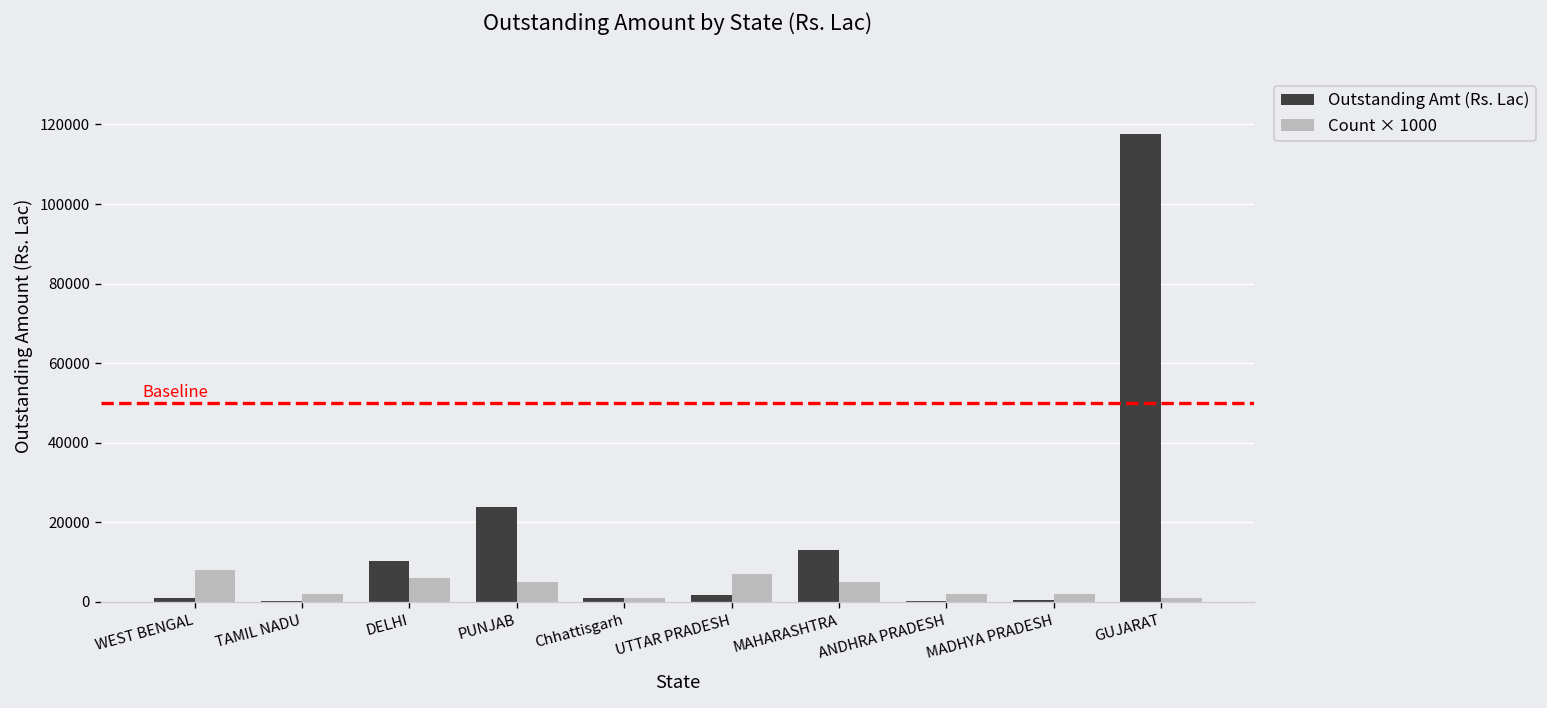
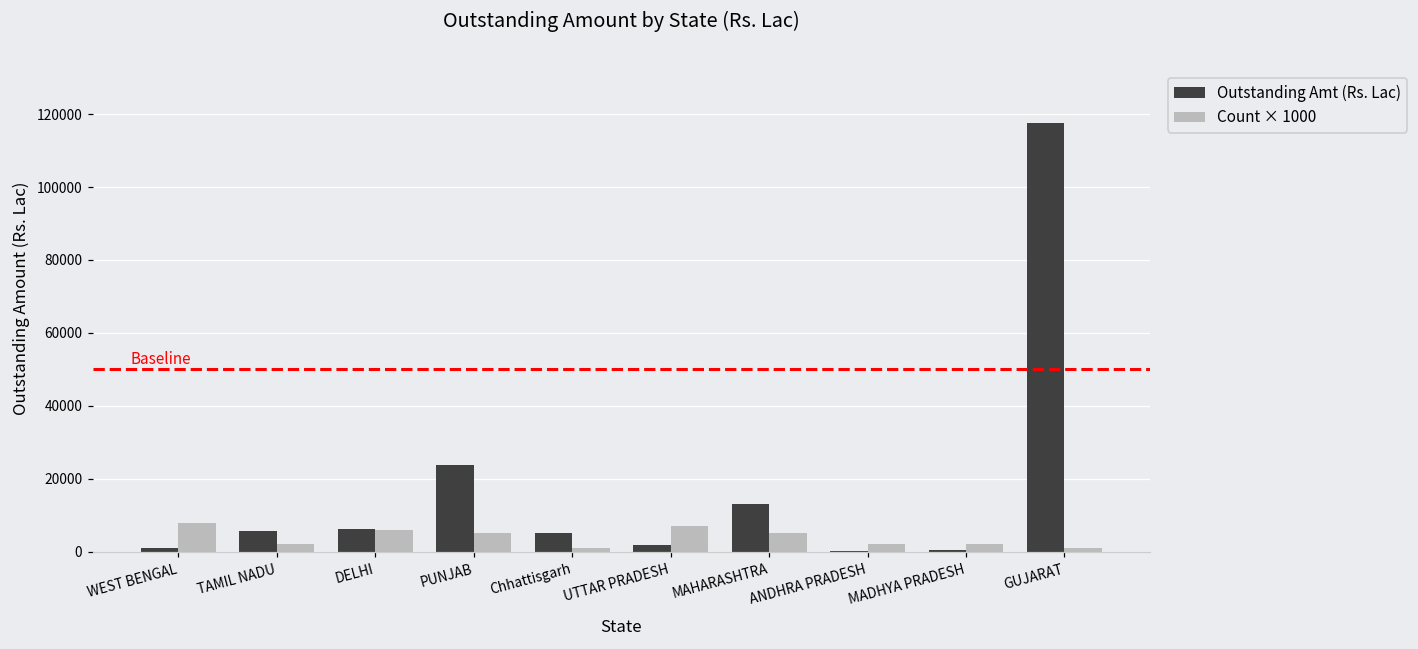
  {
    "Outstanding Amt (Rs. Lac)": {
      "WEST BENGAL": 1000,
-     "TAMIL NADU": 0,
-     "DELHI": 10000,
+     "TAMIL NADU": 6000,
+     "DELHI": 6000,
      "PUNJAB": 24000,
-     "Chhattisgarh": 1000,
+     "Chhattisgarh": 5000,
      "UTTAR PRADESH": 2000,
      "MAHARASHTRA": 13000,
      "GUJARAT": 118000
    },
    "Count × 1000": {
      "WEST BENGAL": 8000,
      "TAMIL NADU": 2000,
      "DELHI": 6000,
      "PUNJAB": 5000,
      "Chhattisgarh": 1000,
      "UTTAR PRADESH": 7000,
      "MAHARASHTRA": 5000,
      "ANDHRA PRADESH": 2000,
      "MADHYA PRADESH": 2000,
      "GUJARAT": 1000
    }
  }
